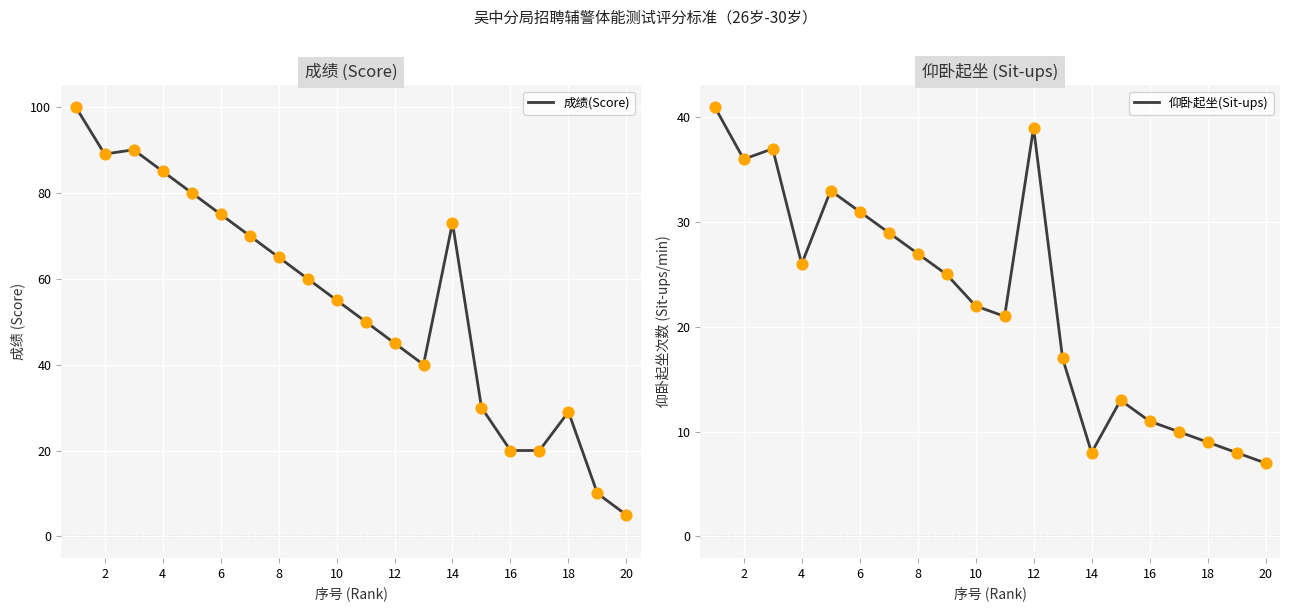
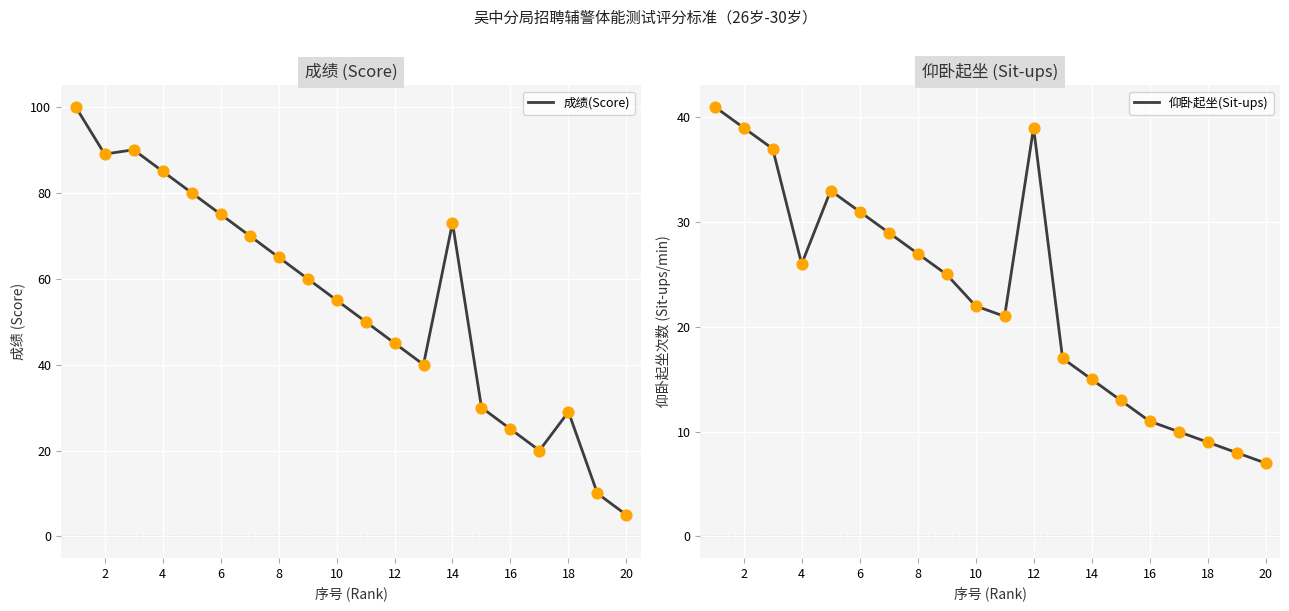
  {
    "成绩 (Score)": {
      "2": 89,
      "4": 85,
      "6": 75,
      "8": 65,
      "10": 55,
      "12": 45,
      "14": 73,
-     "16": 20,
+     "16": 25,
      "18": 29,
      "20": 5
    },
    "仰卧起坐 (Sit-ups)": {
-     "2": 36,
+     "2": 39,
      "4": 26,
      "6": 31,
      "8": 27,
      "10": 22,
      "12": 39,
-     "14": 8,
+     "14": 15,
      "16": 11,
      "18": 9,
      "20": 7
    }
  }
